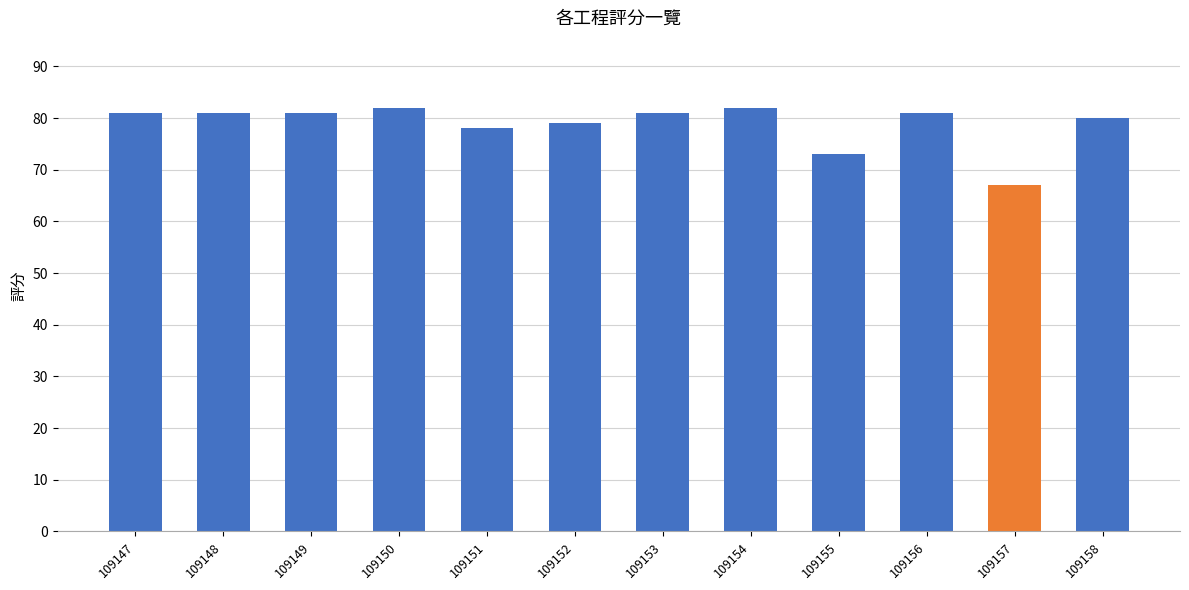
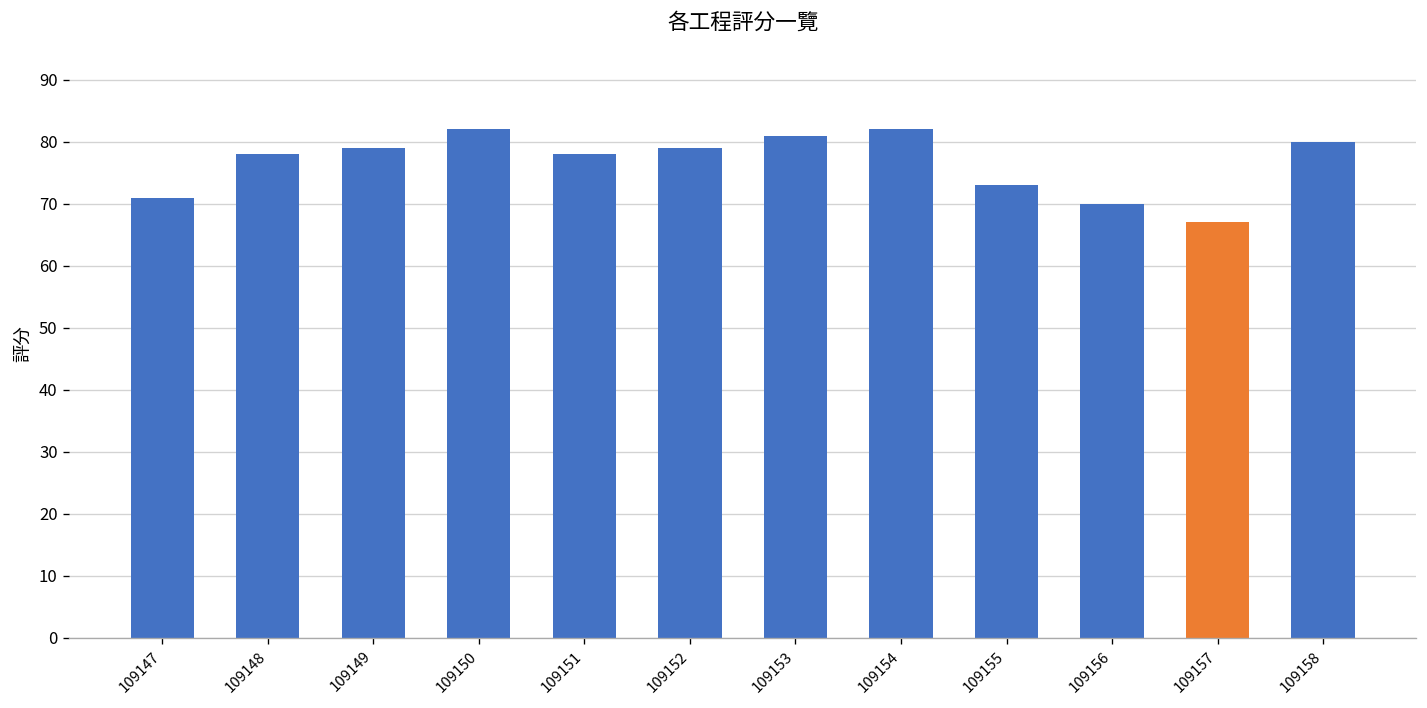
  {
-   "109147": 81,
-   "109148": 81,
-   "109149": 81,
+   "109147": 71,
+   "109148": 78,
+   "109149": 79,
    "109150": 82,
    "109151": 78,
    "109152": 79,
    "109153": 81,
    "109154": 82,
    "109155": 73,
-   "109156": 81,
+   "109156": 70,
    "109157": 67,
    "109158": 80
  }
